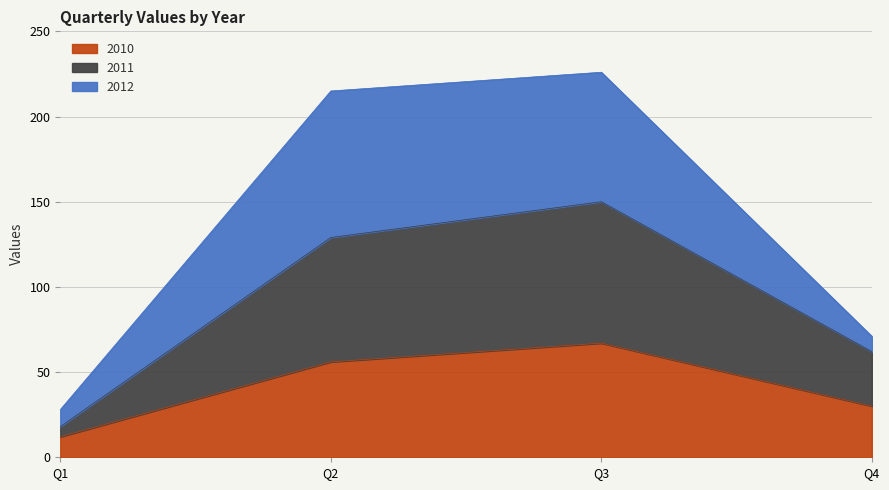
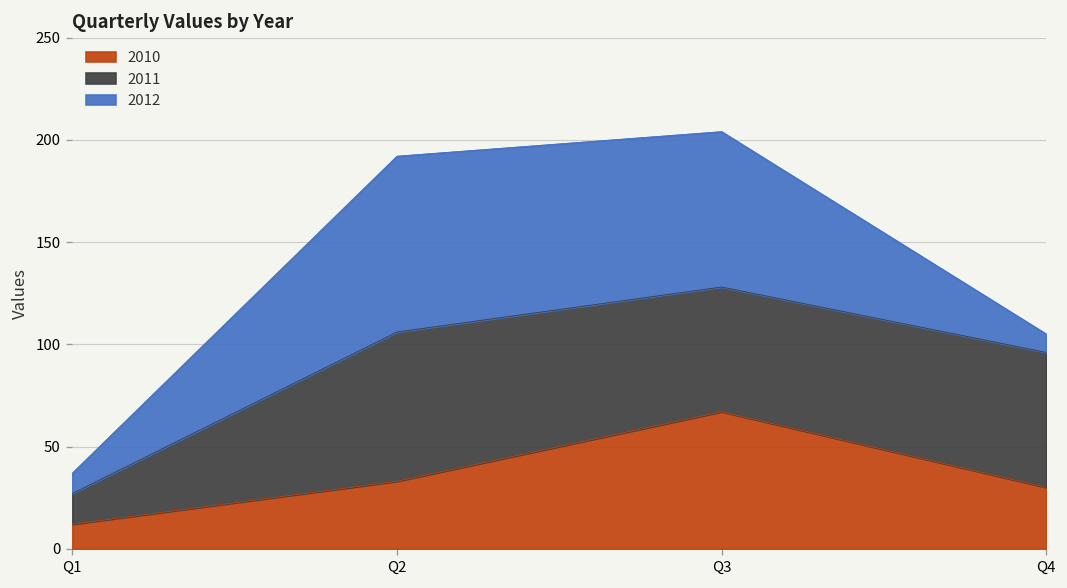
  {
    "2010": {
      "Q1": 12,
-     "Q2": 56,
+     "Q2": 33,
      "Q3": 67,
      "Q4": 30
    },
    "2011": {
-     "Q1": 6,
+     "Q1": 15,
      "Q2": 73,
-     "Q3": 83,
-     "Q4": 32
+     "Q3": 61,
+     "Q4": 66
    },
    "2012": {
      "Q1": 10,
      "Q2": 86,
      "Q3": 76,
      "Q4": 9
    }
  }
